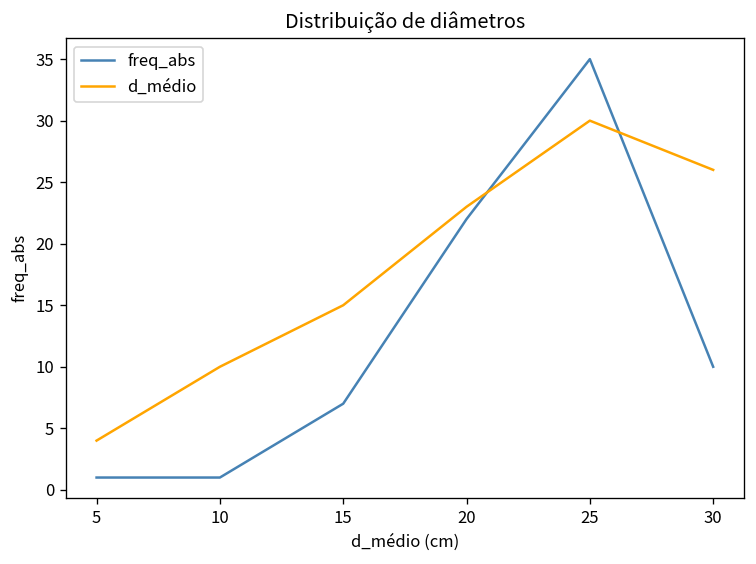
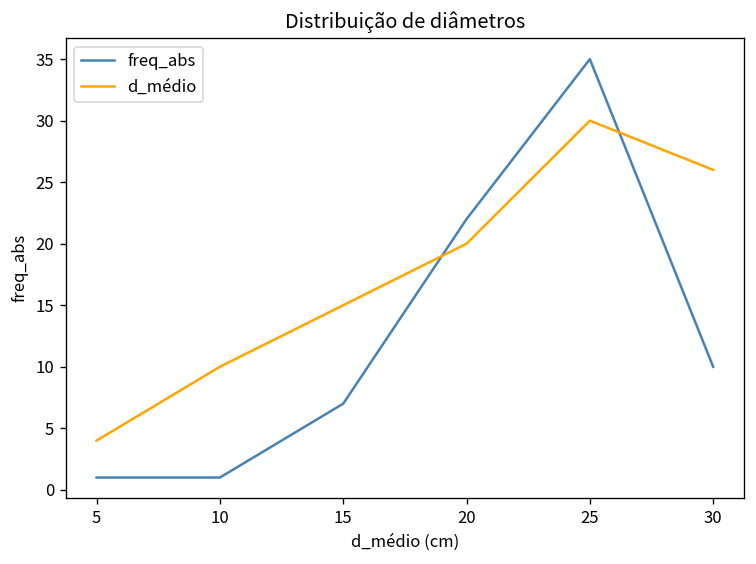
  {
    "freq_abs": {
      "5": 1,
      "10": 1,
      "15": 7,
      "20": 22,
      "25": 35,
      "30": 10
    },
    "d_médio": {
      "5": 4,
      "10": 10,
      "15": 15,
-     "20": 23,
+     "20": 20,
      "25": 30,
      "30": 26
    }
  }
